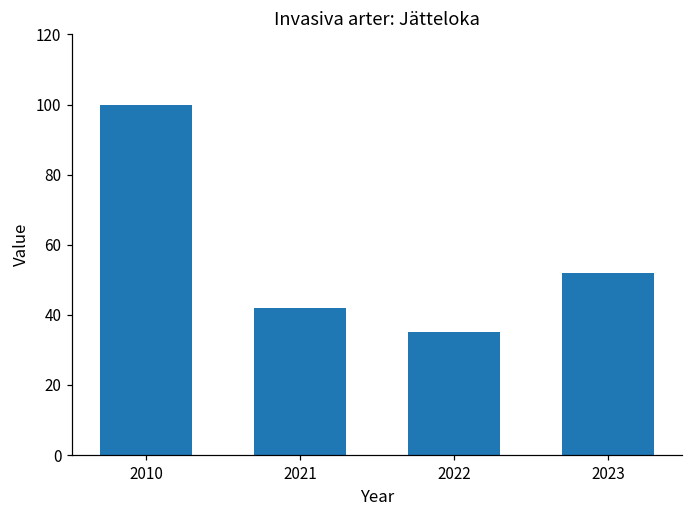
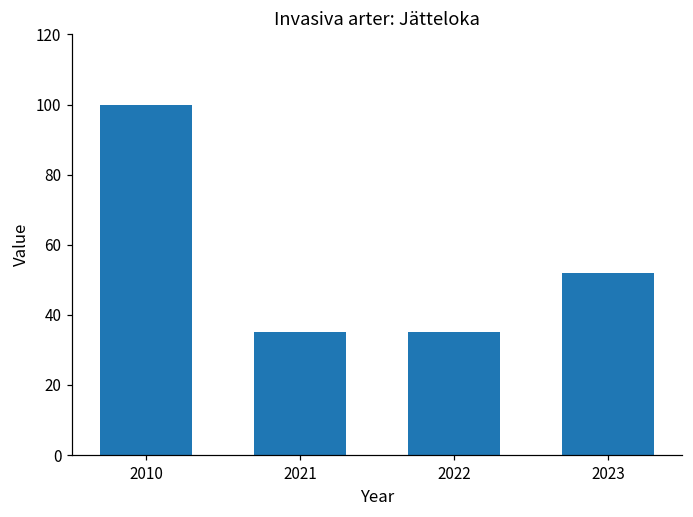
  {
    "2010": 100,
-   "2021": 42,
+   "2021": 35,
    "2022": 35,
    "2023": 52
  }
